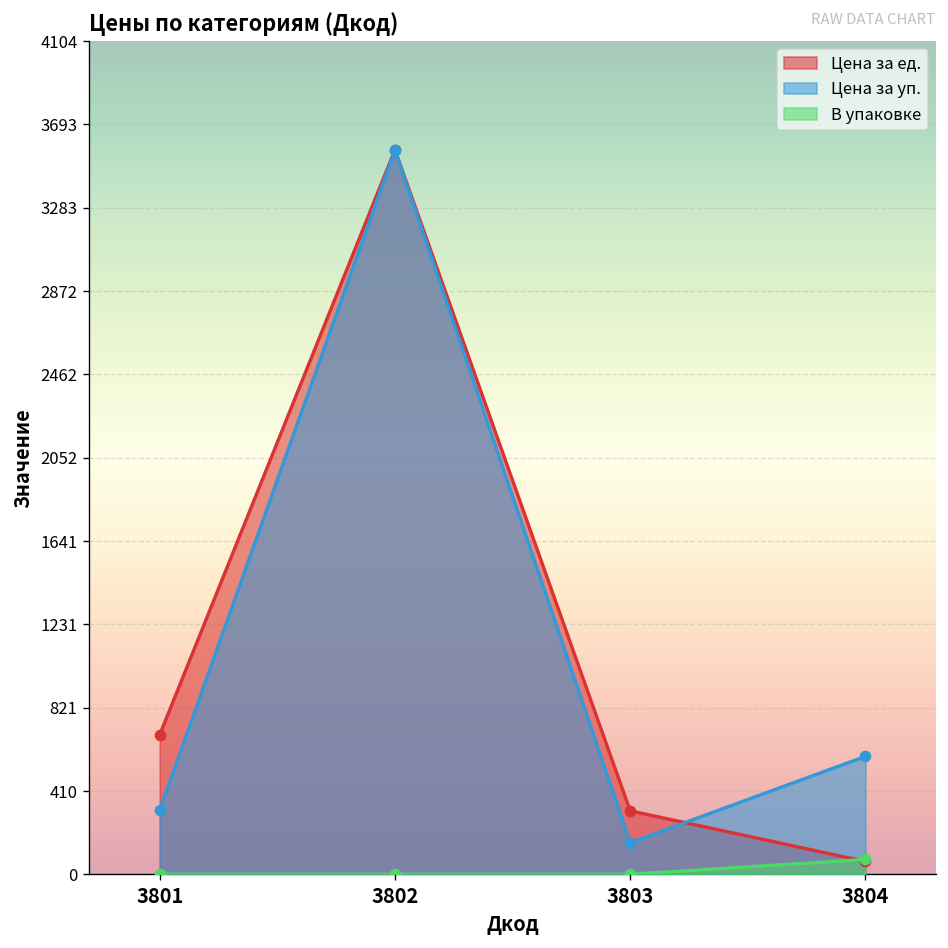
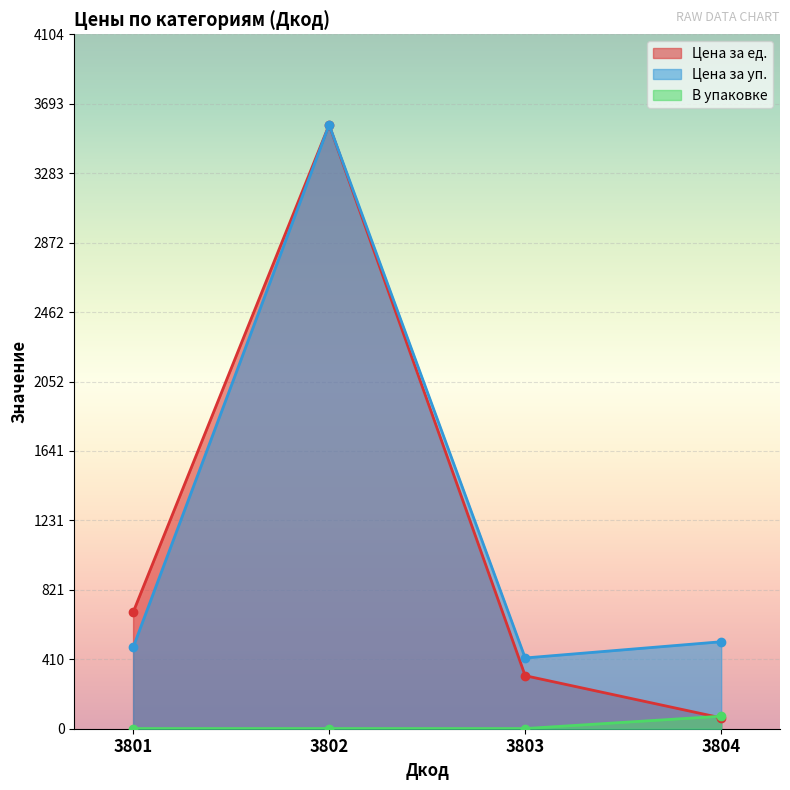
  {
    "Цена за ед.": {
      "3801": 690,
      "3803": 310
    },
    "Цена за уп.": {
-     "3801": 320,
-     "3803": 160,
-     "3804": 580
+     "3801": 480,
+     "3803": 420,
+     "3804": 510
    },
    "В упаковке": {
      "3801": 0,
      "3802": 0,
      "3803": 0
    }
  }
